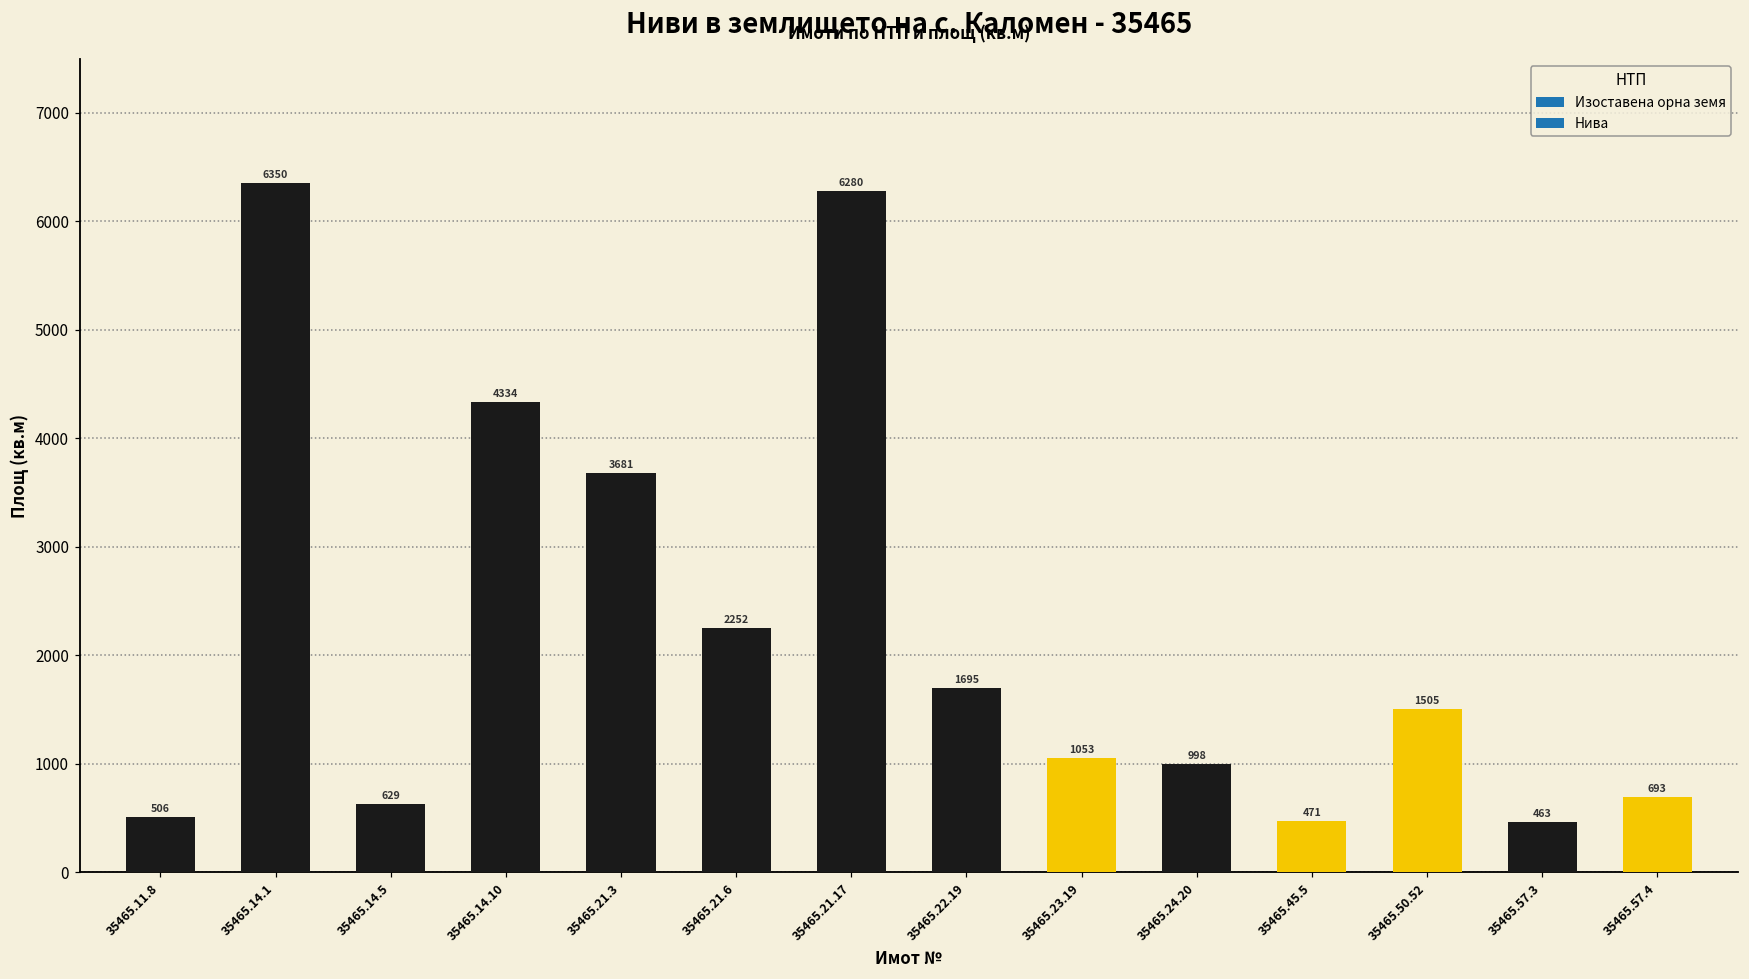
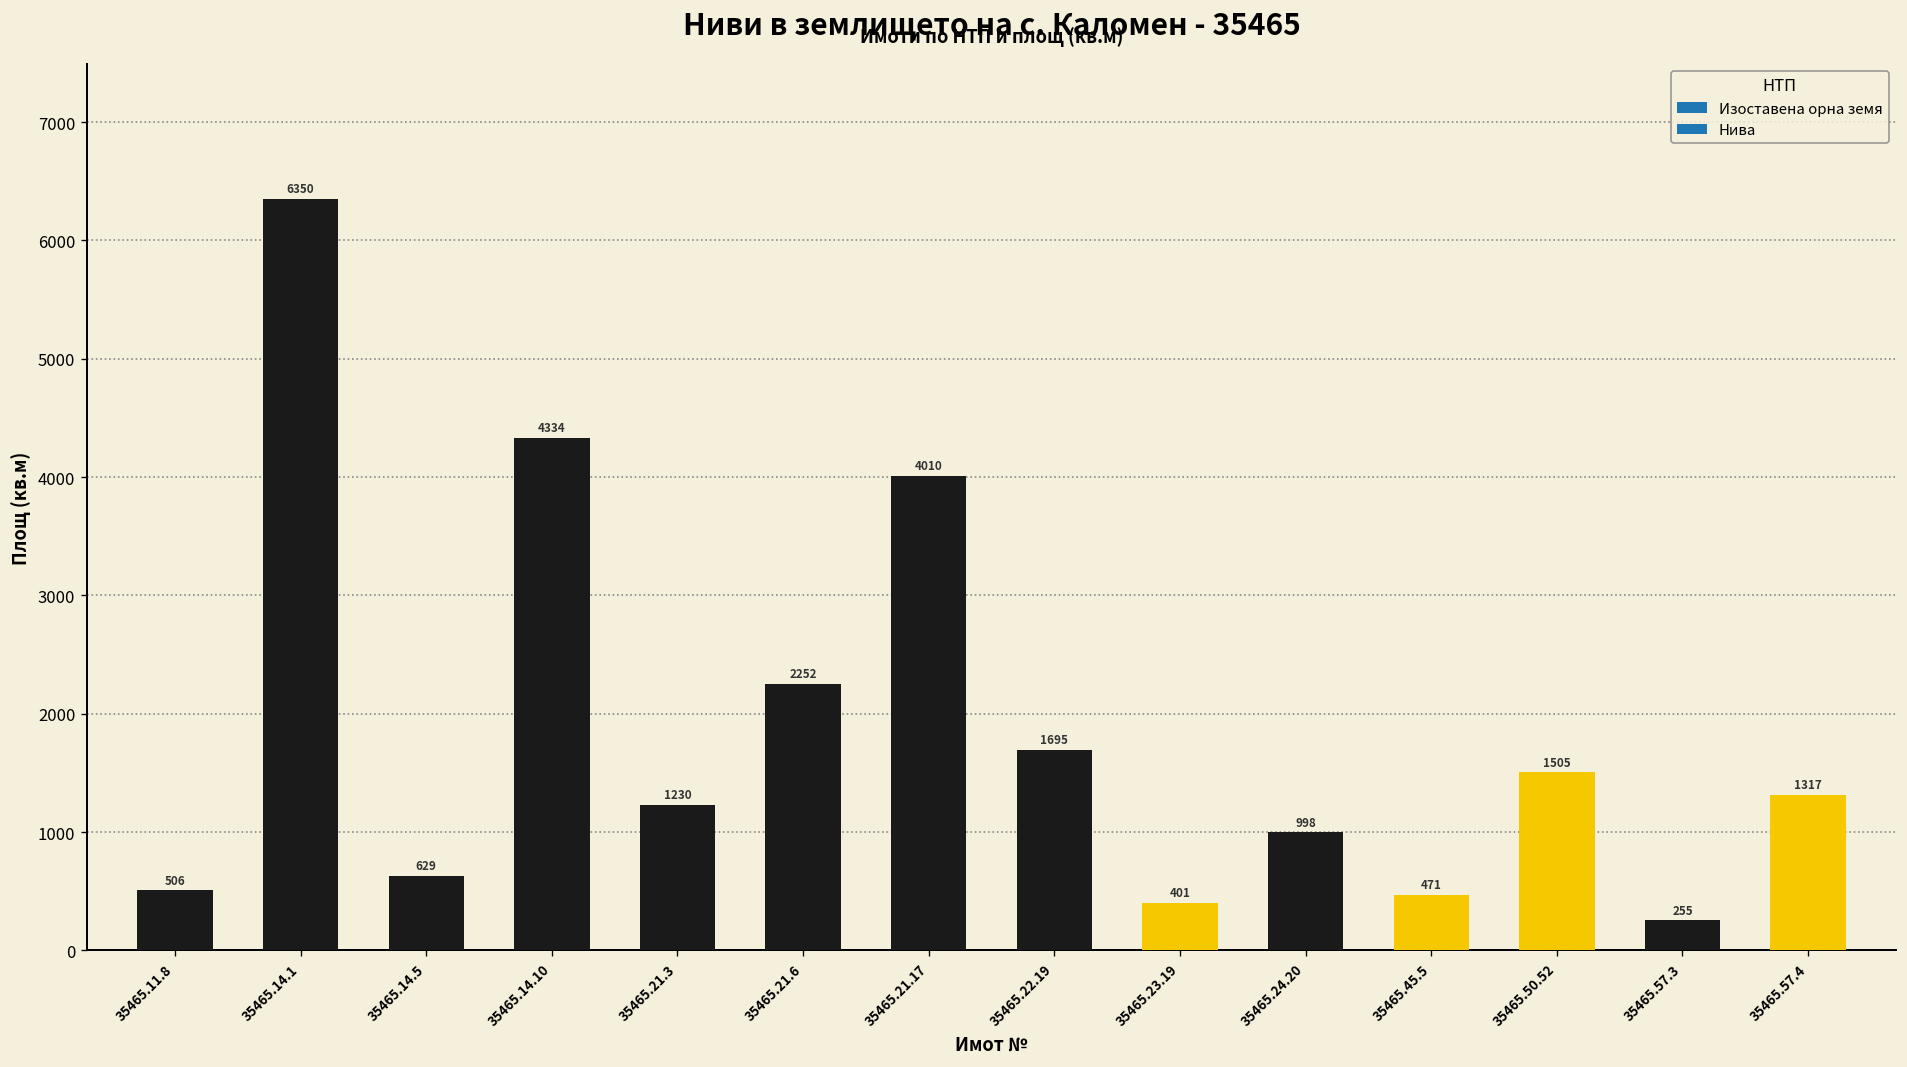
  {
    "35465.11.8": 506,
    "35465.14.1": 6350,
    "35465.14.5": 629,
    "35465.14.10": 4334,
-   "35465.21.3": 3681,
+   "35465.21.3": 1230,
    "35465.21.6": 2252,
-   "35465.21.17": 6280,
+   "35465.21.17": 4010,
    "35465.22.19": 1695,
-   "35465.23.19": 1053,
+   "35465.23.19": 401,
    "35465.24.20": 998,
    "35465.45.5": 471,
    "35465.50.52": 1505,
-   "35465.57.3": 463,
-   "35465.57.4": 693
+   "35465.57.3": 255,
+   "35465.57.4": 1317
  }
